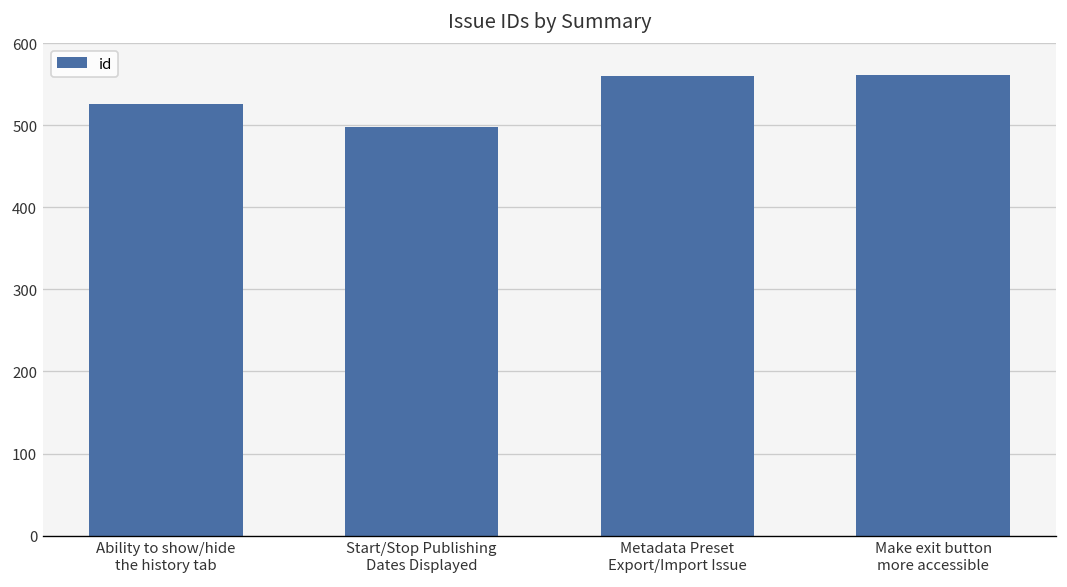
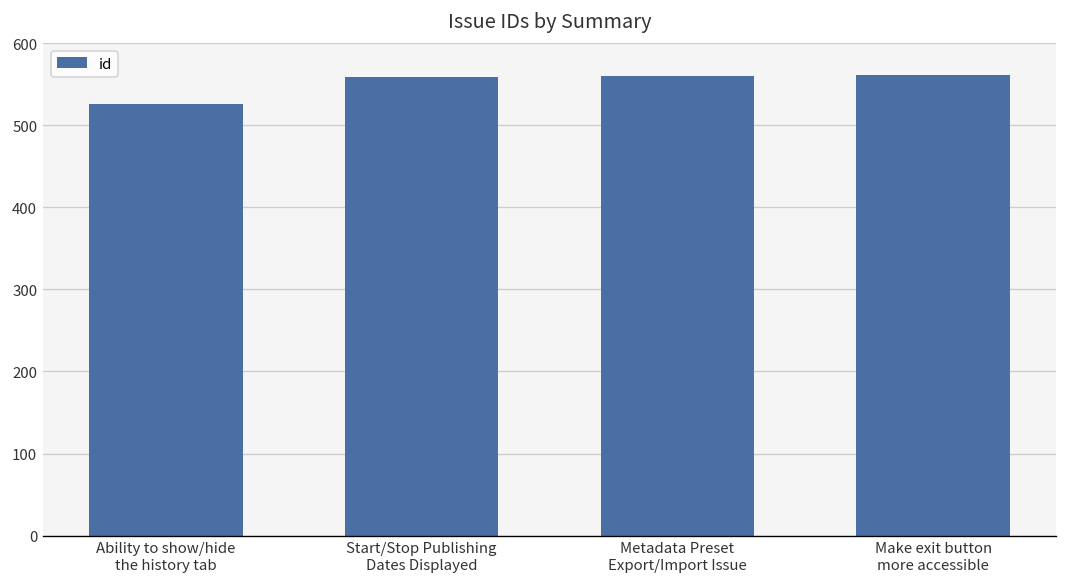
  {
    "Ability to show/hide the history tab": 530,
-   "Start/Stop Publishing Dates Displayed": 500,
+   "Start/Stop Publishing Dates Displayed": 560,
    "Metadata Preset Export/Import Issue": 560,
    "Make exit button more accessible": 560
  }
